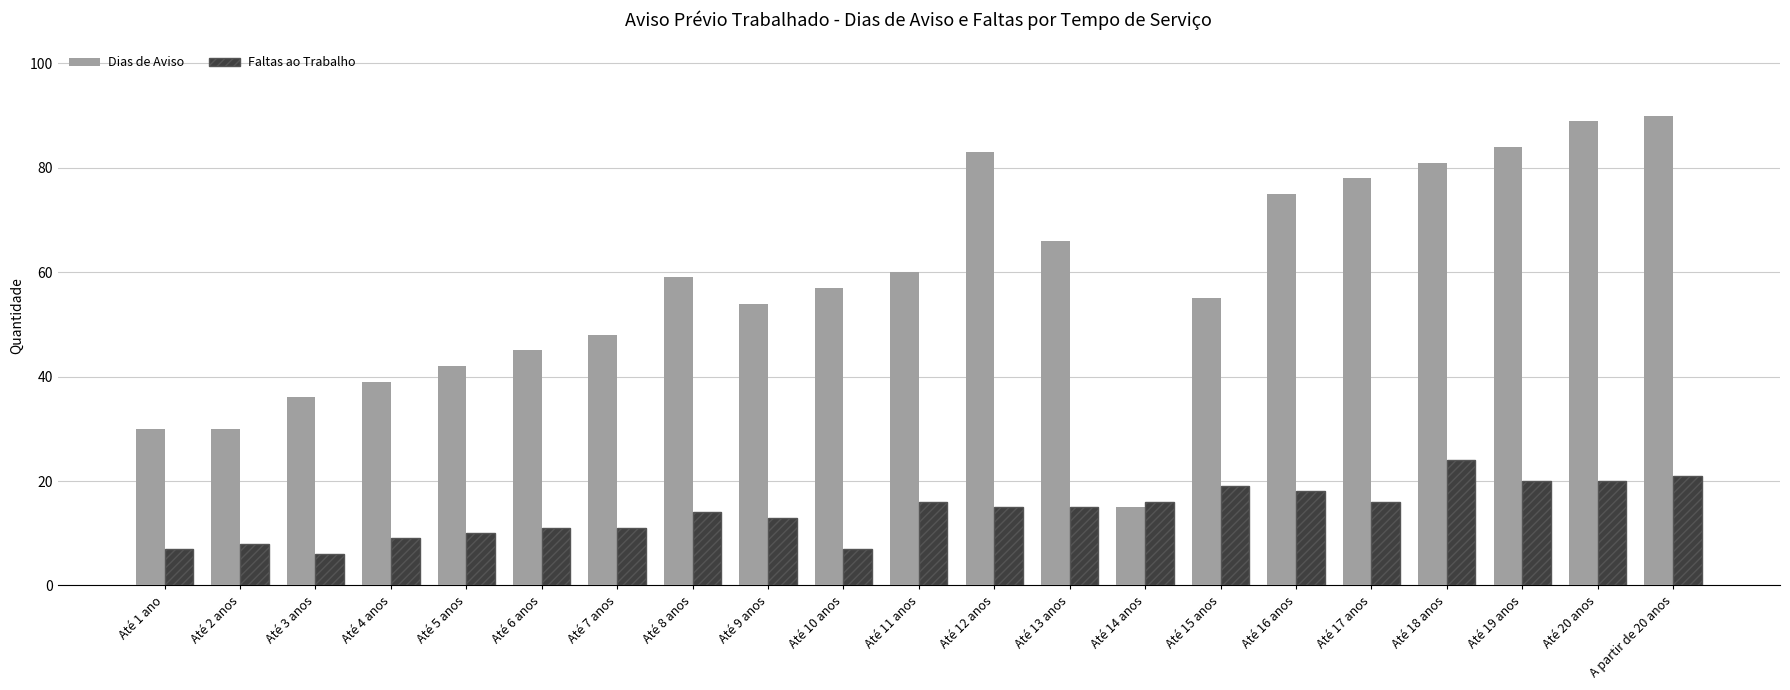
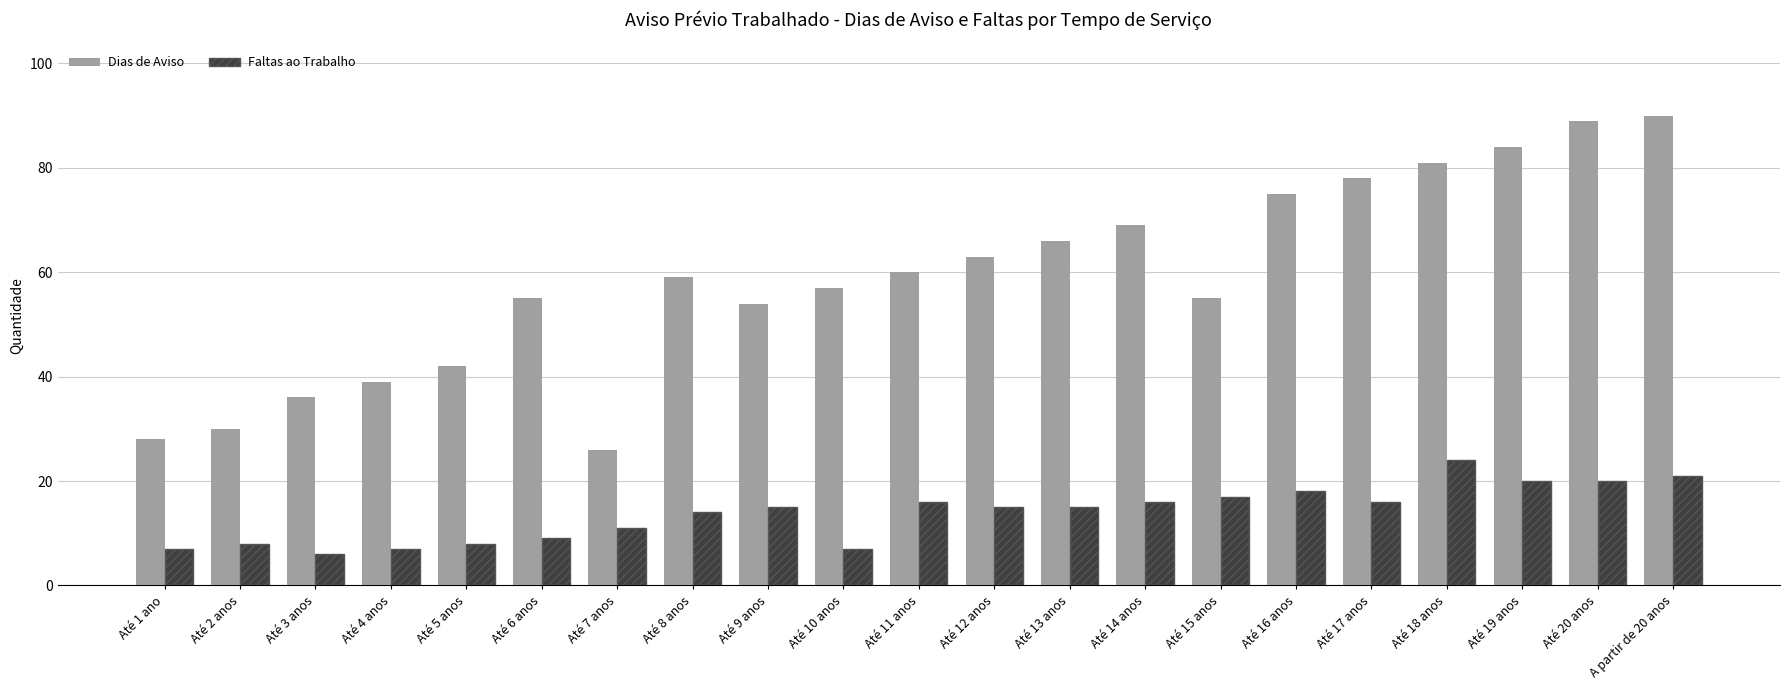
  {
    "Dias de Aviso": {
-     "Até 1 ano": 30,
+     "Até 1 ano": 28,
      "Até 2 anos": 30,
      "Até 3 anos": 36,
      "Até 4 anos": 39,
      "Até 5 anos": 42,
-     "Até 6 anos": 45,
-     "Até 7 anos": 48,
+     "Até 6 anos": 55,
+     "Até 7 anos": 26,
      "Até 8 anos": 59,
      "Até 9 anos": 54,
      "Até 10 anos": 57,
      "Até 11 anos": 60,
-     "Até 12 anos": 83,
+     "Até 12 anos": 63,
      "Até 13 anos": 66,
-     "Até 14 anos": 15,
+     "Até 14 anos": 69,
      "Até 15 anos": 55,
      "Até 16 anos": 75,
      "Até 17 anos": 78,
      "Até 18 anos": 81,
      "Até 19 anos": 84,
      "Até 20 anos": 89,
      "A partir de 20 anos": 90
    },
    "Faltas ao Trabalho": {
      "Até 1 ano": 7,
      "Até 2 anos": 8,
      "Até 3 anos": 6,
-     "Até 4 anos": 9,
-     "Até 5 anos": 10,
-     "Até 6 anos": 11,
+     "Até 4 anos": 7,
+     "Até 5 anos": 8,
+     "Até 6 anos": 9,
      "Até 7 anos": 11,
      "Até 8 anos": 14,
-     "Até 9 anos": 13,
+     "Até 9 anos": 15,
      "Até 10 anos": 7,
      "Até 11 anos": 16,
      "Até 12 anos": 15,
      "Até 13 anos": 15,
      "Até 14 anos": 16,
-     "Até 15 anos": 19,
+     "Até 15 anos": 17,
      "Até 16 anos": 18,
      "Até 17 anos": 16,
      "Até 18 anos": 24,
      "Até 19 anos": 20,
      "Até 20 anos": 20,
      "A partir de 20 anos": 21
    }
  }
